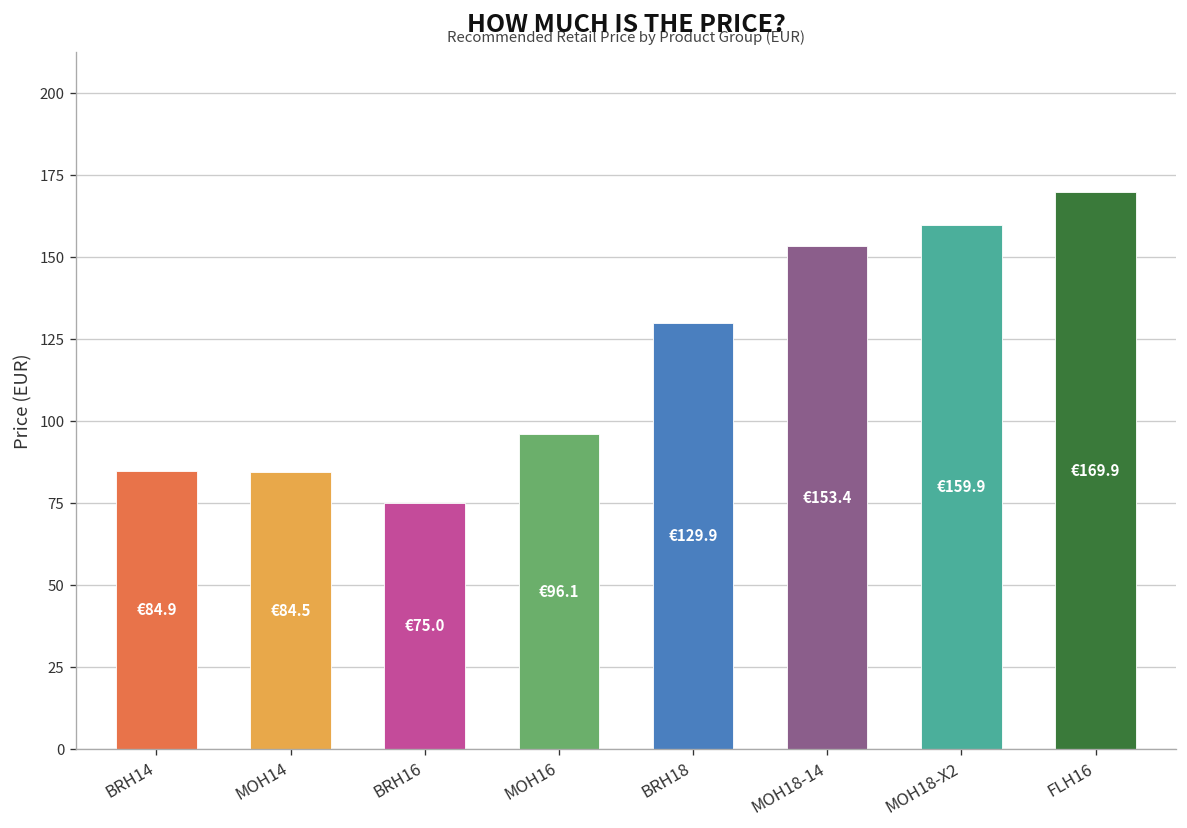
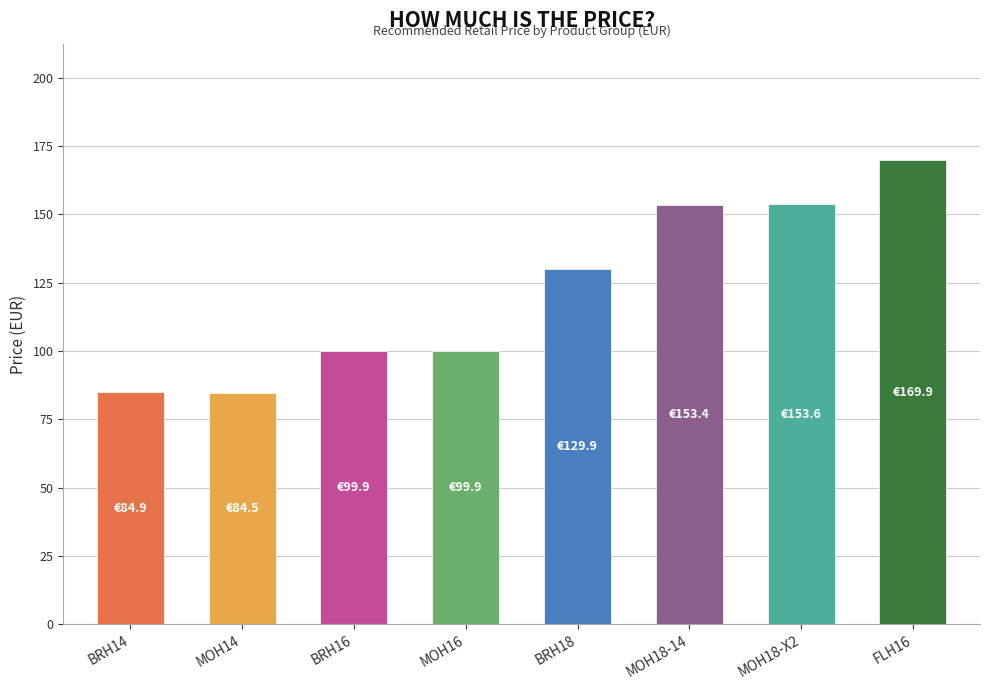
  {
    "BRH14": "€84.9",
    "MOH14": "€84.5",
-   "BRH16": "€75.0",
-   "MOH16": "€96.1",
+   "BRH16": "€99.9",
+   "MOH16": "€99.9",
    "BRH18": "€129.9",
    "MOH18-14": "€153.4",
-   "MOH18-X2": "€159.9",
+   "MOH18-X2": "€153.6",
    "FLH16": "€169.9"
  }
